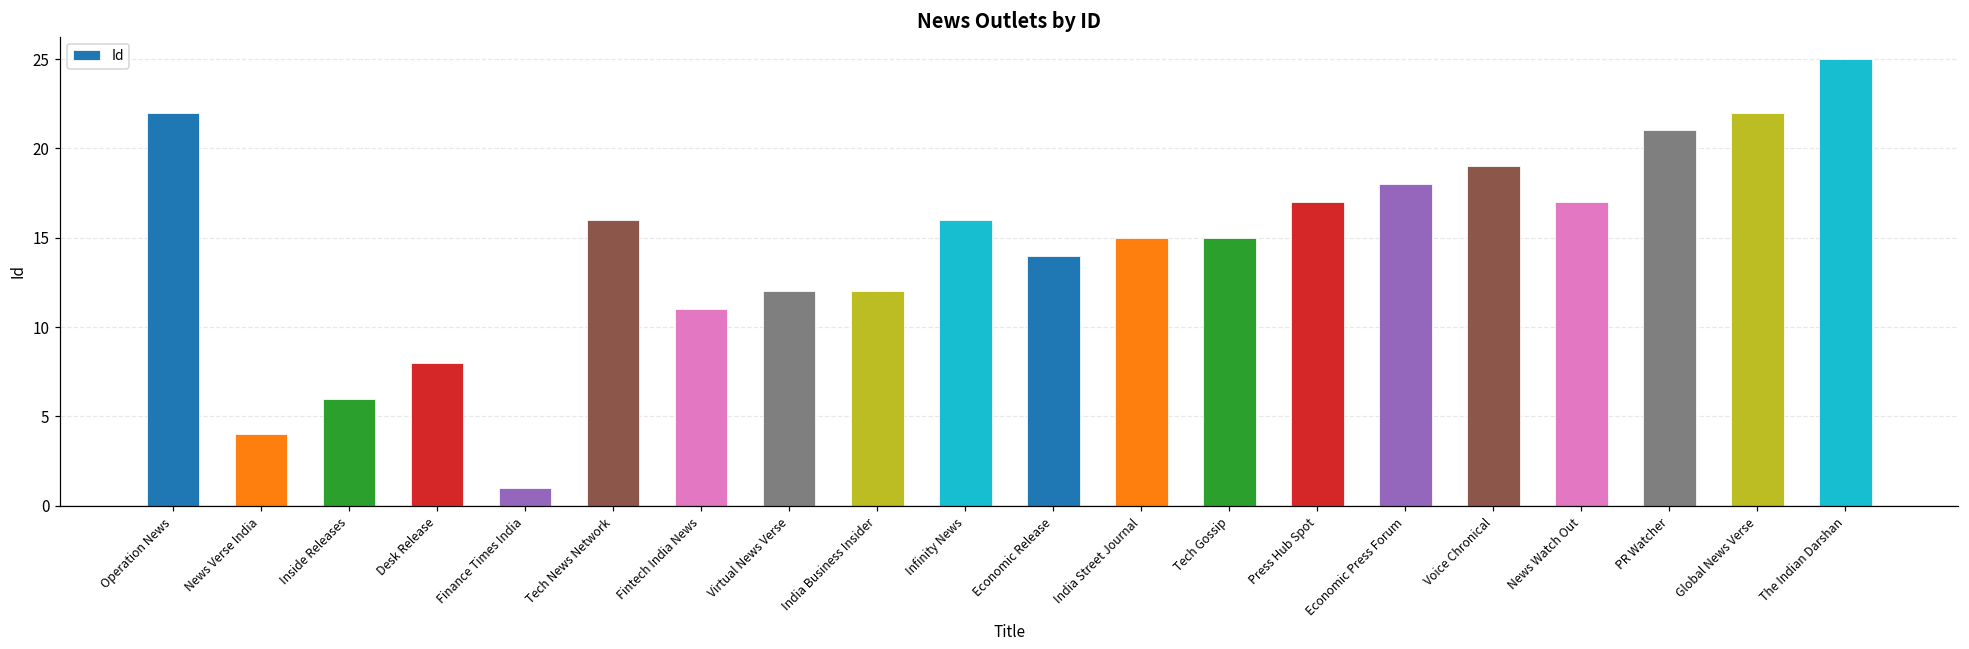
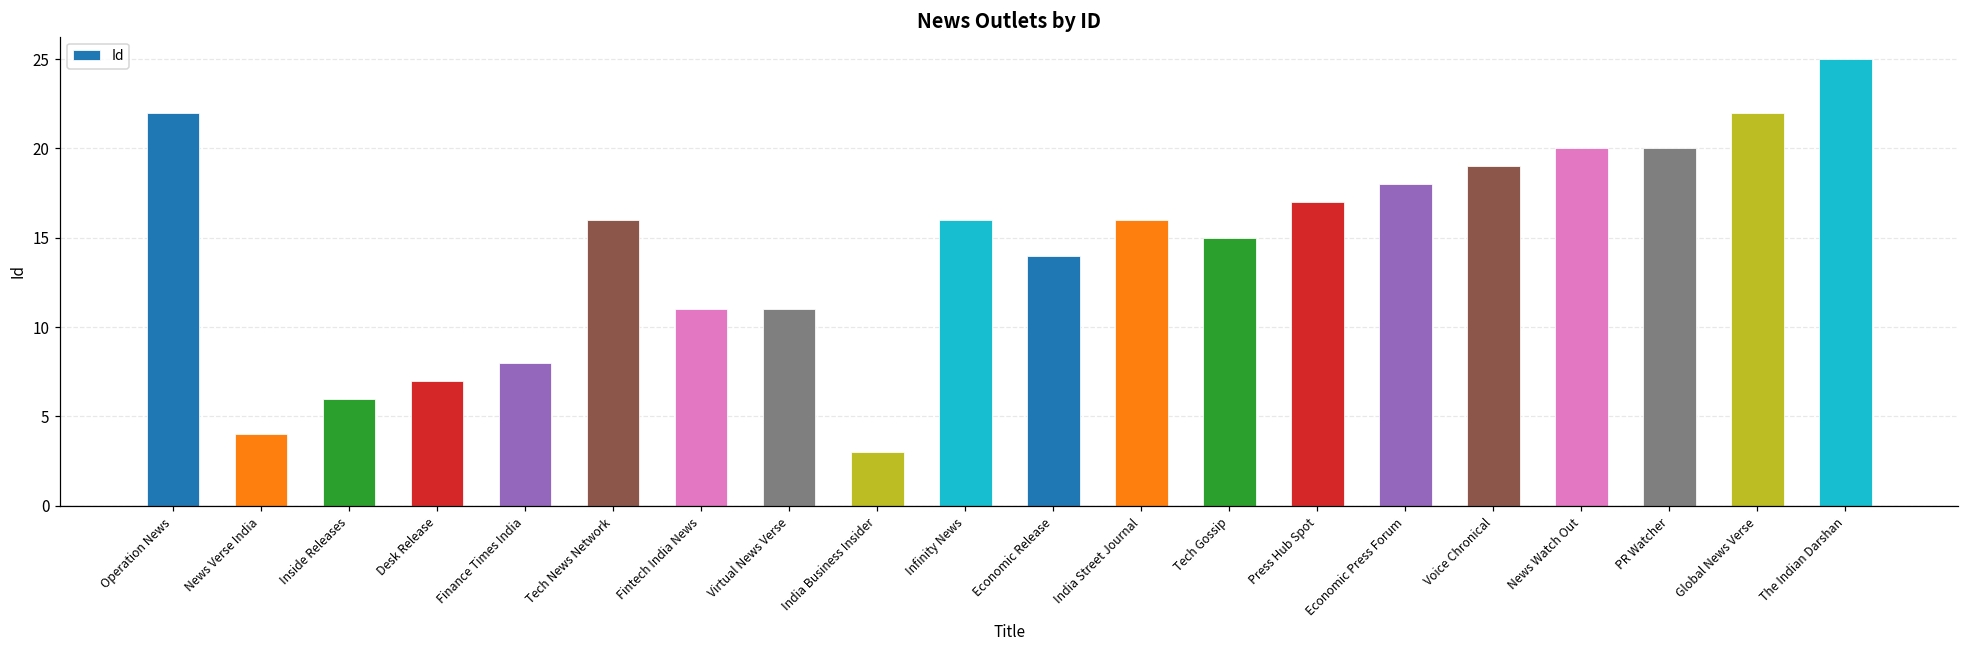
  {
    "Operation News": 22,
    "News Verse India": 4,
    "Inside Releases": 6,
-   "Desk Release": 8,
-   "Finance Times India": 1,
+   "Desk Release": 7,
+   "Finance Times India": 8,
    "Tech News Network": 16,
    "Fintech India News": 11,
-   "Virtual News Verse": 12,
-   "India Business Insider": 12,
+   "Virtual News Verse": 11,
+   "India Business Insider": 3,
    "Infinity News": 16,
    "Economic Release": 14,
-   "India Street Journal": 15,
+   "India Street Journal": 16,
    "Tech Gossip": 15,
    "Press Hub Spot": 17,
    "Economic Press Forum": 18,
    "Voice Chronical": 19,
-   "News Watch Out": 17,
-   "PR Watcher": 21,
+   "News Watch Out": 20,
+   "PR Watcher": 20,
    "Global News Verse": 22,
    "The Indian Darshan": 25
  }
